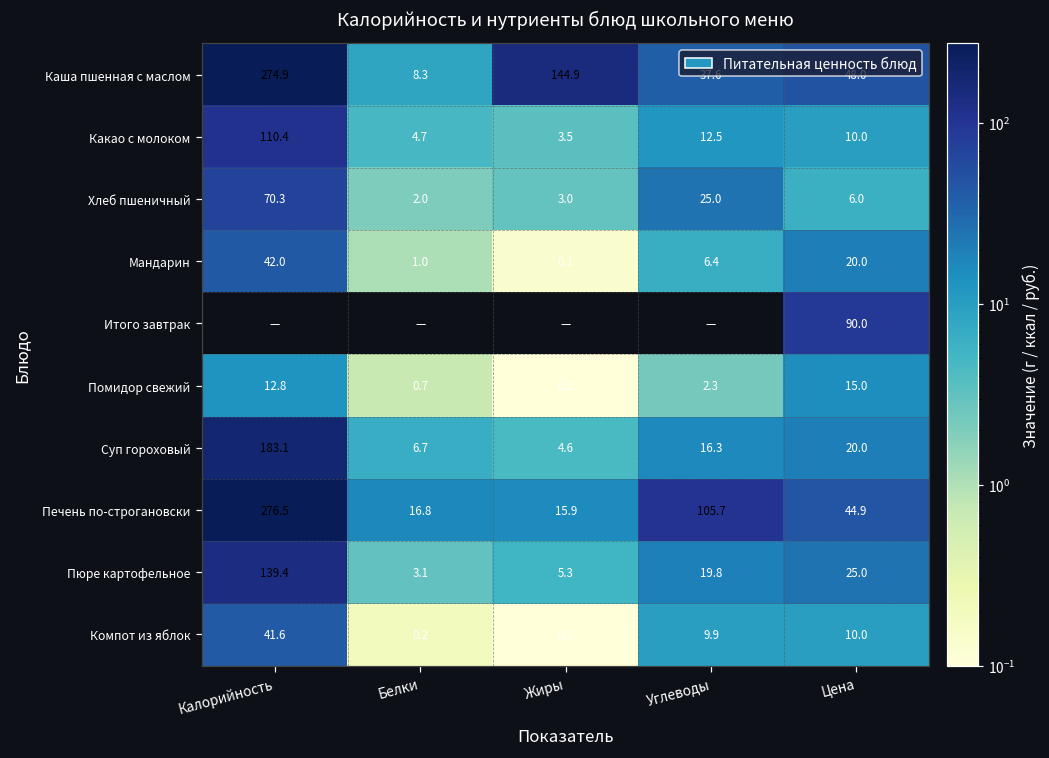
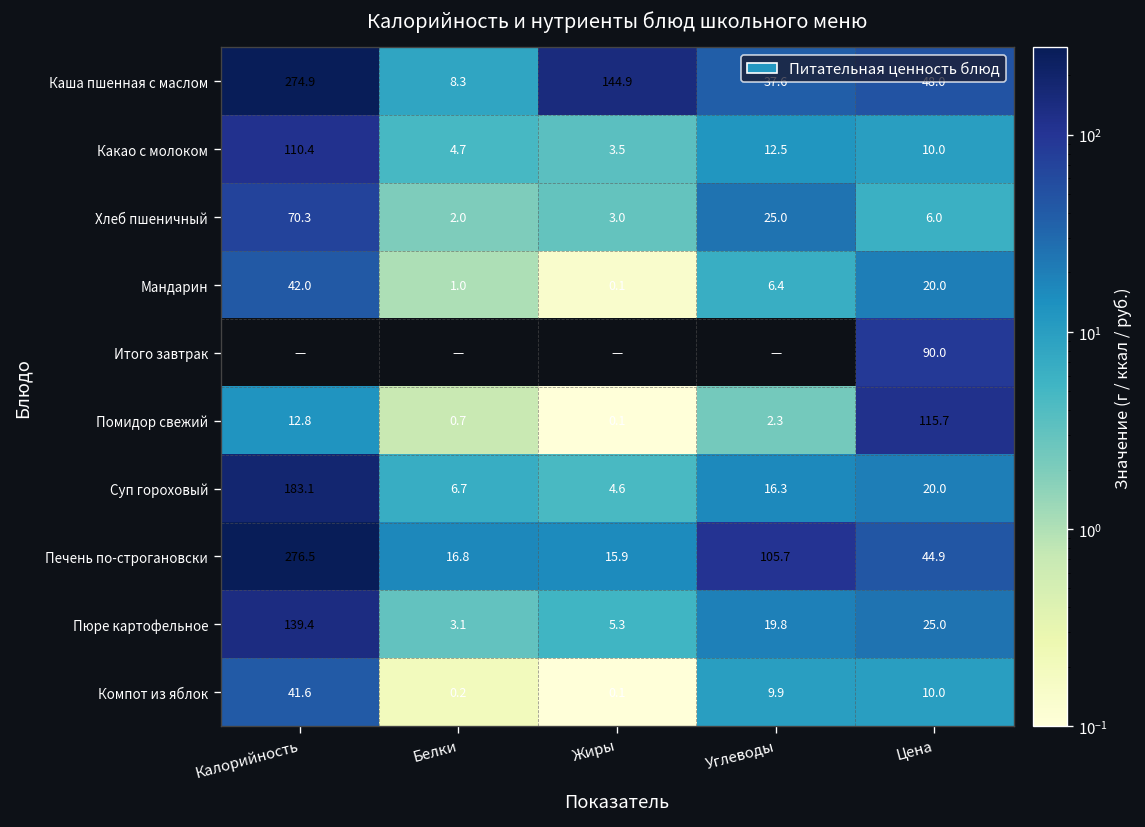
  {
    "Каша пшенная с маслом": {
      "Калорийность": 274.9,
      "Белки": 8.3,
      "Жиры": 144.9
    },
    "Какао с молоком": {
      "Калорийность": 110.4,
      "Белки": 4.7,
      "Жиры": 3.5,
      "Углеводы": 12.5,
      "Цена": 10.0
    },
    "Хлеб пшеничный": {
      "Калорийность": 70.3,
      "Белки": 2.0,
      "Жиры": 3.0,
      "Углеводы": 25.0,
      "Цена": 6.0
    },
    "Мандарин": {
      "Калорийность": 42.0,
      "Белки": 1.0,
      "Жиры": 0.1,
      "Углеводы": 6.4,
      "Цена": 20.0
    },
    "Итого завтрак": {
      "Цена": 90.0
    },
    "Помидор свежий": {
      "Калорийность": 12.8,
      "Белки": 0.7,
      "Углеводы": 2.3,
-     "Цена": 15.0
+     "Цена": 115.7
    },
    "Суп гороховый": {
      "Калорийность": 183.1,
      "Белки": 6.7,
      "Жиры": 4.6,
      "Углеводы": 16.3,
      "Цена": 20.0
    },
    "Печень по-строгановски": {
      "Калорийность": 276.5,
      "Белки": 16.8,
      "Жиры": 15.9,
      "Углеводы": 105.7,
      "Цена": 44.9
    },
    "Пюре картофельное": {
      "Калорийность": 139.4,
      "Белки": 3.1,
      "Жиры": 5.3,
      "Углеводы": 19.8,
      "Цена": 25.0
    },
    "Компот из яблок": {
      "Калорийность": 41.6,
      "Белки": 0.2,
      "Углеводы": 9.9,
      "Цена": 10.0
    }
  }
